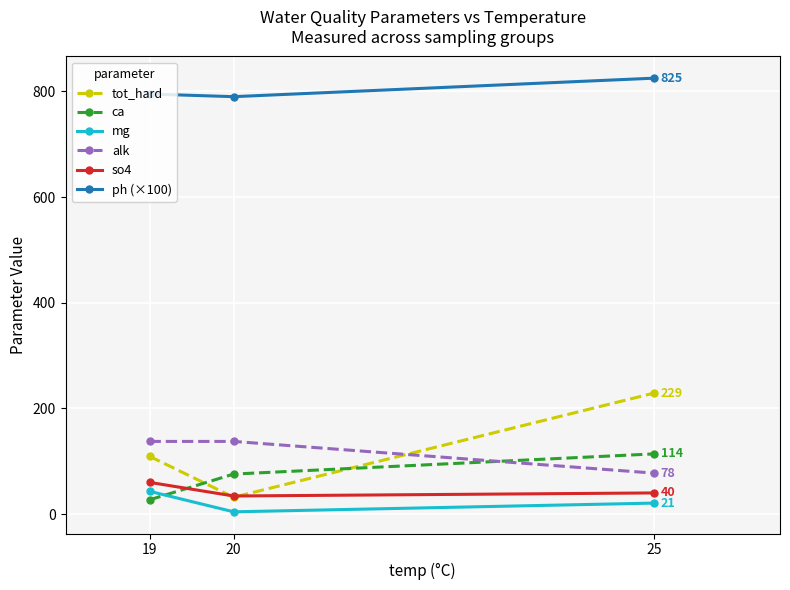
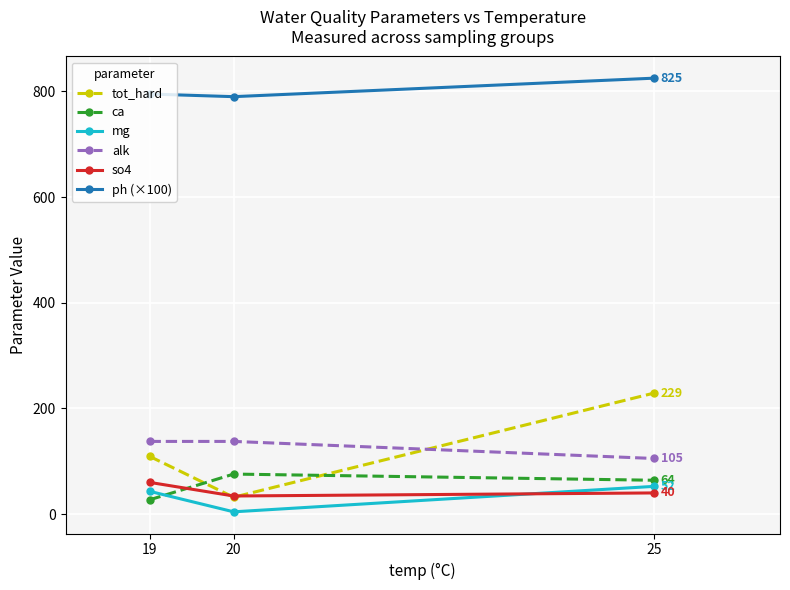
  {
    "tot_hard": {
      "25": 229
    },
    "ca": {
-     "25": 114
+     "25": 64
    },
    "mg": {
-     "25": 21
+     "25": 52
    },
    "alk": {
-     "25": 78
+     "25": 105
    },
    "so4": {
      "19": 60
    },
    "ph (×100)": {
      "25": 825
    }
  }
